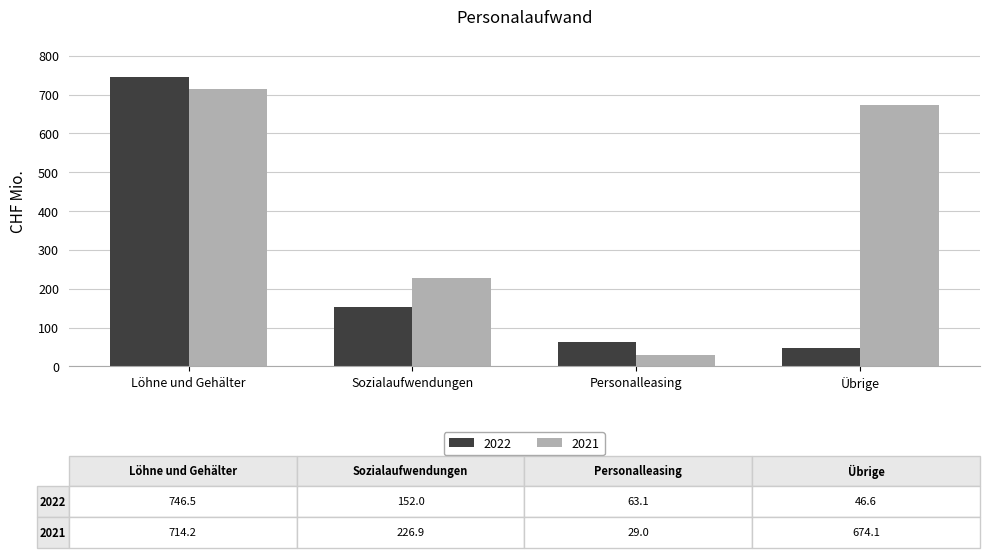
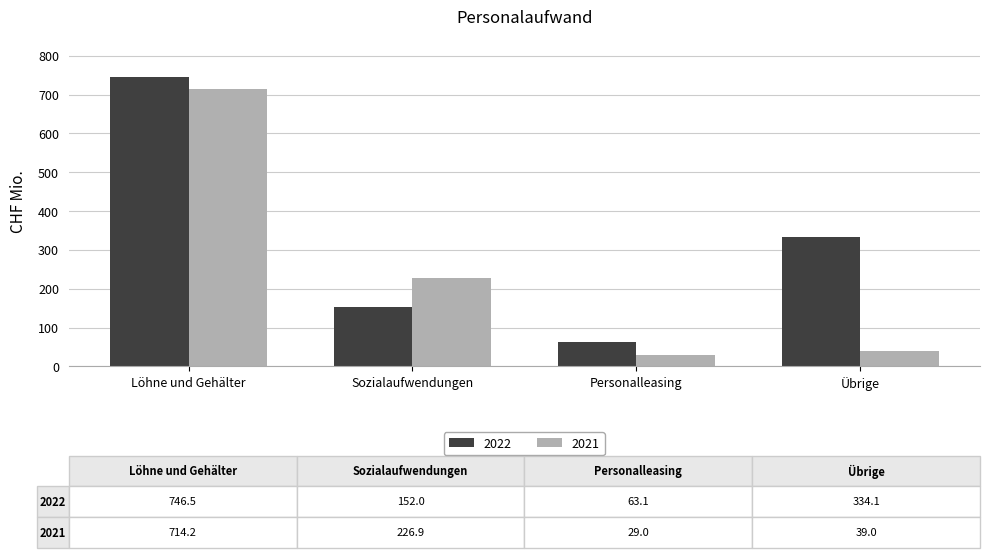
  {
    "2022": {
-     "Übrige": 46.6
+     "Übrige": 334.1
    },
    "2021": {
-     "Übrige": 674.1
+     "Übrige": 39.0
    }
  }
